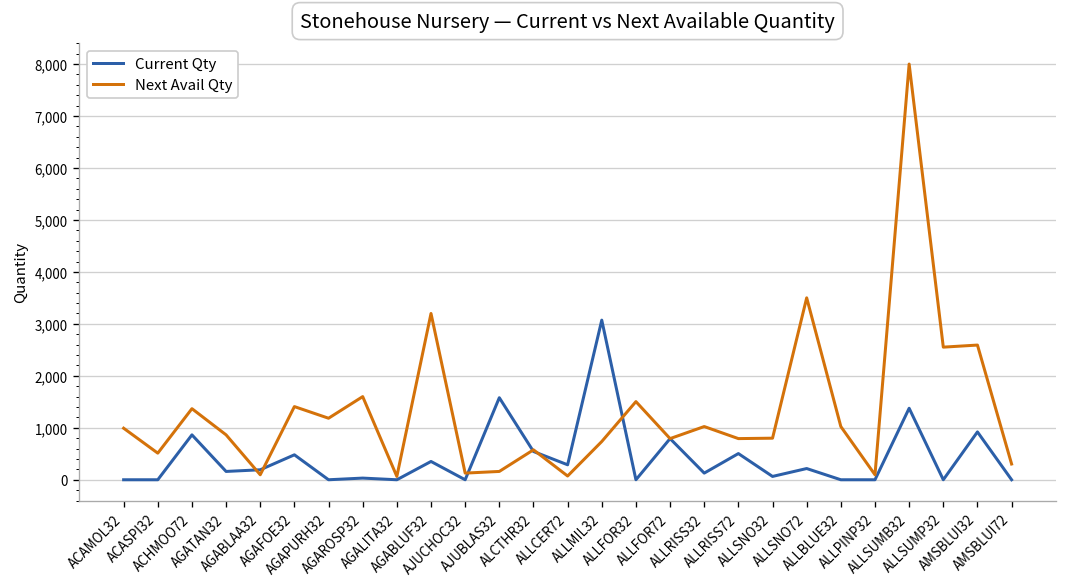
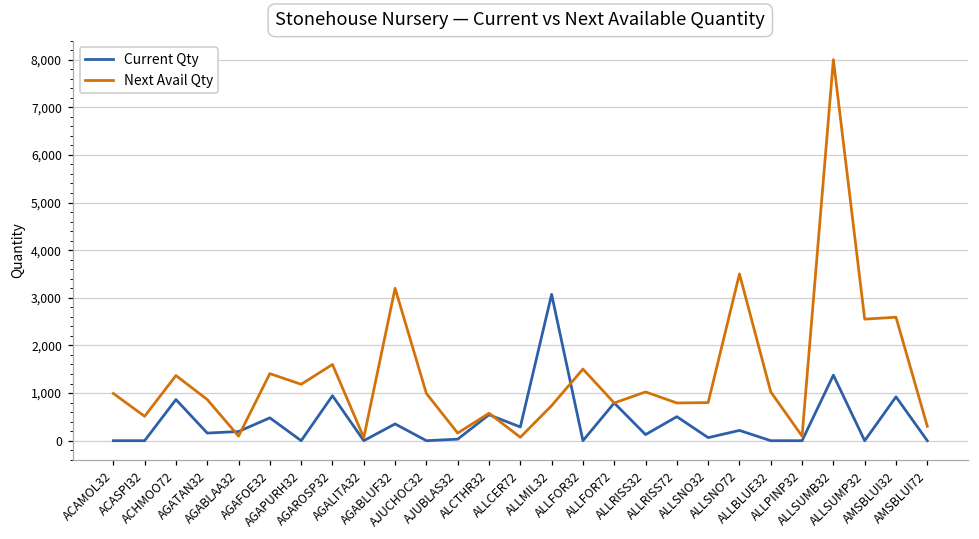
  {
    "Current Qty": {
      "ACAMOL32": "0",
      "ACASPI32": "0",
      "ACHMOO72": "900",
      "AGATAN32": "200",
      "AGABLAA32": "200",
      "AGAFOE32": "500",
      "AGAPURH32": "0",
-     "AGAROSP32": "0",
+     "AGAROSP32": "900",
      "AGALITA32": "0",
      "AGABLUF32": "400",
      "AJUCHOC32": "0",
-     "AJUBLAS32": "1,600",
+     "AJUBLAS32": "0",
      "ALLCER72": "300",
      "ALLMIL32": "3,100",
      "ALLFOR32": "0",
      "ALLRISS32": "100",
      "ALLRISS72": "500",
      "ALLSNO32": "100",
      "ALLSNO72": "200",
      "ALLBLUE32": "0",
      "ALLPINP32": "0",
      "ALLSUMB32": "1,400",
      "ALLSUMP32": "0",
      "AMSBLUI32": "900",
      "AMSBLUI72": "0"
    },
    "Next Avail Qty": {
      "ACAMOL32": "1,000",
      "ACASPI32": "500",
      "ACHMOO72": "1,400",
      "AGATAN32": "900",
      "AGABLAA32": "100",
      "AGAFOE32": "1,400",
      "AGAPURH32": "1,200",
      "AGAROSP32": "1,600",
      "AGALITA32": "100",
      "AGABLUF32": "3,200",
-     "AJUCHOC32": "100",
+     "AJUCHOC32": "1,000",
      "AJUBLAS32": "200",
      "ALLCER72": "100",
      "ALLMIL32": "700",
      "ALLFOR32": "1,500",
      "ALLRISS32": "1,000",
      "ALLRISS72": "800",
      "ALLSNO32": "800",
      "ALLSNO72": "3,500",
      "ALLBLUE32": "1,000",
      "ALLPINP32": "100",
      "ALLSUMB32": "8,000",
      "ALLSUMP32": "2,600",
      "AMSBLUI32": "2,600",
      "AMSBLUI72": "300"
    }
  }
